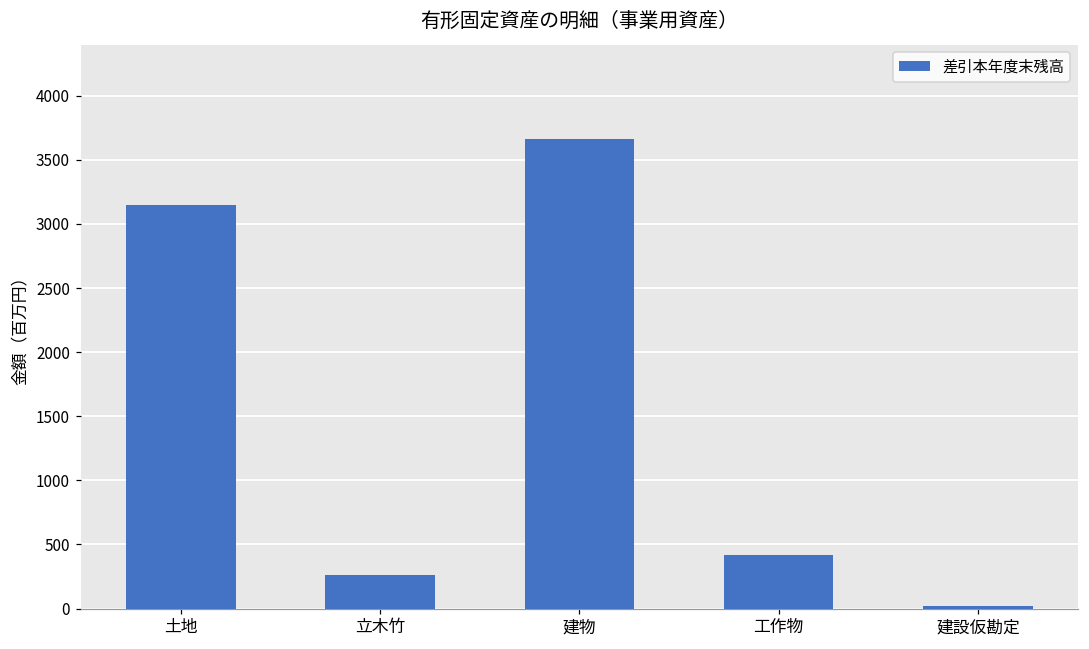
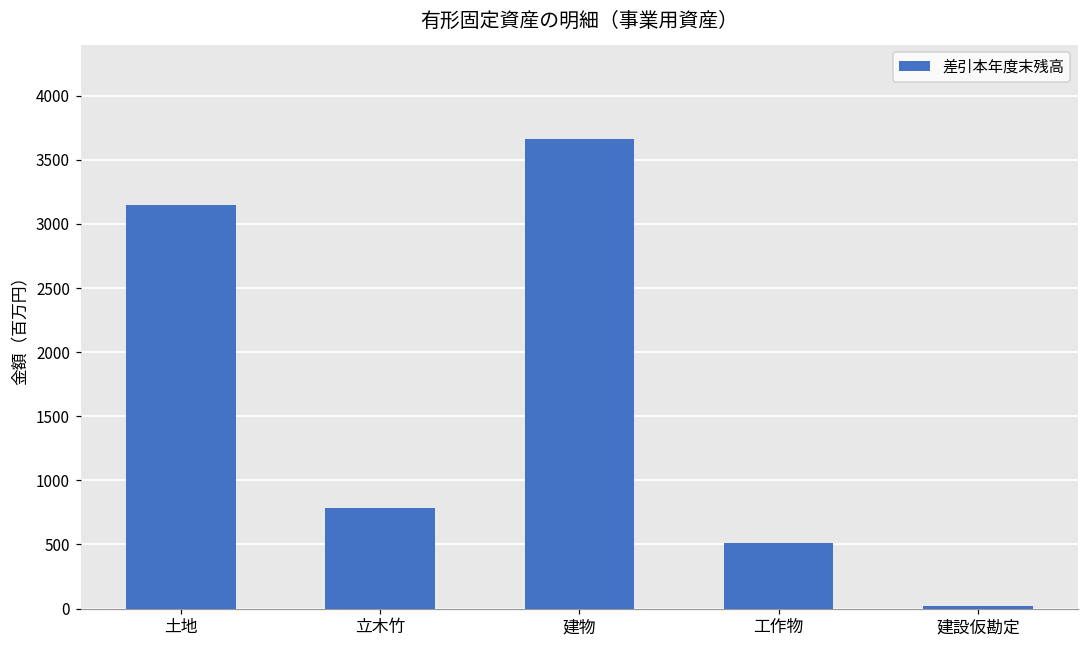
  {
    "土地": 3140,
-   "立木竹": 260,
+   "立木竹": 780,
    "建物": 3660,
-   "工作物": 420
+   "工作物": 510
  }
